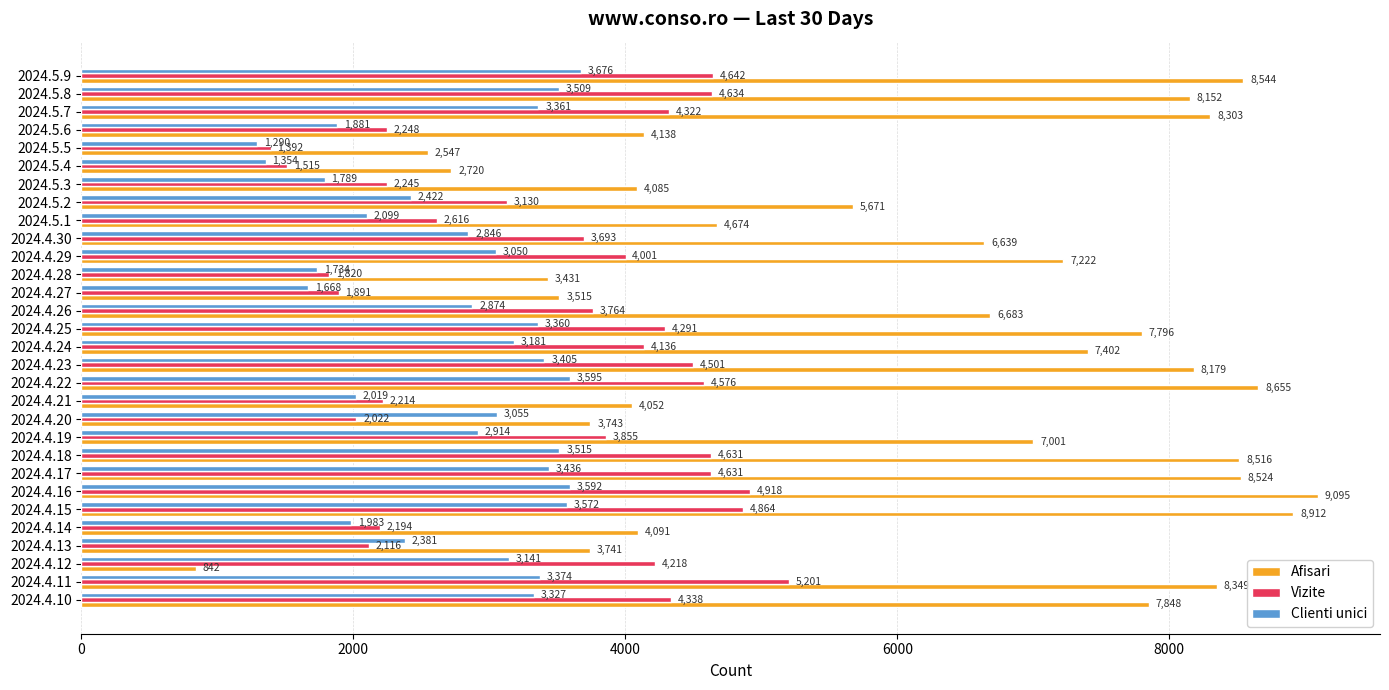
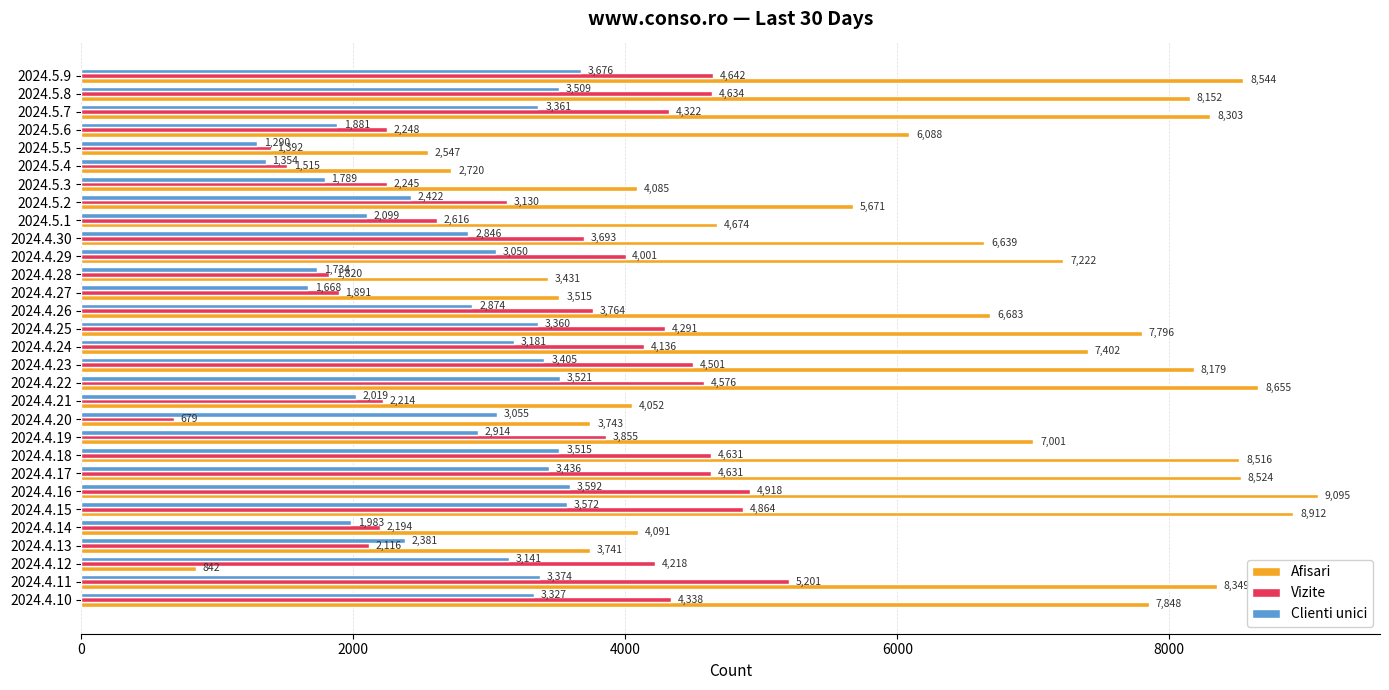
  {
    "Afisari": {
      "2024.5.9": "8,544",
      "2024.5.8": "8,152",
      "2024.5.7": "8,303",
-     "2024.5.6": "4,138",
+     "2024.5.6": "6,088",
      "2024.5.5": "2,547",
      "2024.5.4": "2,720",
      "2024.5.3": "4,085",
      "2024.5.2": "5,671",
      "2024.5.1": "4,674",
      "2024.4.30": "6,639",
      "2024.4.29": "7,222",
      "2024.4.28": "3,431",
      "2024.4.27": "3,515",
      "2024.4.26": "6,683",
      "2024.4.25": "7,796",
      "2024.4.24": "7,402",
      "2024.4.23": "8,179",
      "2024.4.22": "8,655",
      "2024.4.21": "4,052",
      "2024.4.20": "3,743",
      "2024.4.19": "7,001",
      "2024.4.18": "8,516",
      "2024.4.17": "8,524",
      "2024.4.16": "9,095",
      "2024.4.15": "8,912",
      "2024.4.14": "4,091",
      "2024.4.13": "3,741",
      "2024.4.12": "842",
      "2024.4.10": "7,848"
    },
    "Vizite": {
      "2024.5.9": "4,642",
      "2024.5.8": "4,634",
      "2024.5.7": "4,322",
      "2024.5.6": "2,248",
      "2024.5.4": "1,515",
      "2024.5.3": "2,245",
      "2024.5.2": "3,130",
      "2024.5.1": "2,616",
      "2024.4.30": "3,693",
      "2024.4.29": "4,001",
      "2024.4.27": "1,891",
      "2024.4.26": "3,764",
      "2024.4.25": "4,291",
      "2024.4.24": "4,136",
      "2024.4.23": "4,501",
      "2024.4.22": "4,576",
      "2024.4.21": "2,214",
-     "2024.4.20": "2,022",
+     "2024.4.20": "679",
      "2024.4.19": "3,855",
      "2024.4.18": "4,631",
      "2024.4.17": "4,631",
      "2024.4.16": "4,918",
      "2024.4.15": "4,864",
      "2024.4.14": "2,194",
      "2024.4.13": "2,116",
      "2024.4.12": "4,218",
      "2024.4.11": "5,201",
      "2024.4.10": "4,338"
    },
    "Clienti unici": {
      "2024.5.9": "3,676",
      "2024.5.8": "3,509",
      "2024.5.7": "3,361",
      "2024.5.6": "1,881",
      "2024.5.4": "1,354",
      "2024.5.3": "1,789",
      "2024.5.2": "2,422",
      "2024.5.1": "2,099",
      "2024.4.30": "2,846",
      "2024.4.29": "3,050",
      "2024.4.27": "1,668",
      "2024.4.26": "2,874",
      "2024.4.25": "3,360",
      "2024.4.24": "3,181",
      "2024.4.23": "3,405",
-     "2024.4.22": "3,595",
+     "2024.4.22": "3,521",
      "2024.4.21": "2,019",
      "2024.4.20": "3,055",
      "2024.4.19": "2,914",
      "2024.4.18": "3,515",
      "2024.4.17": "3,436",
      "2024.4.16": "3,592",
      "2024.4.15": "3,572",
      "2024.4.14": "1,983",
      "2024.4.13": "2,381",
      "2024.4.12": "3,141",
      "2024.4.11": "3,374",
      "2024.4.10": "3,327"
    }
  }
